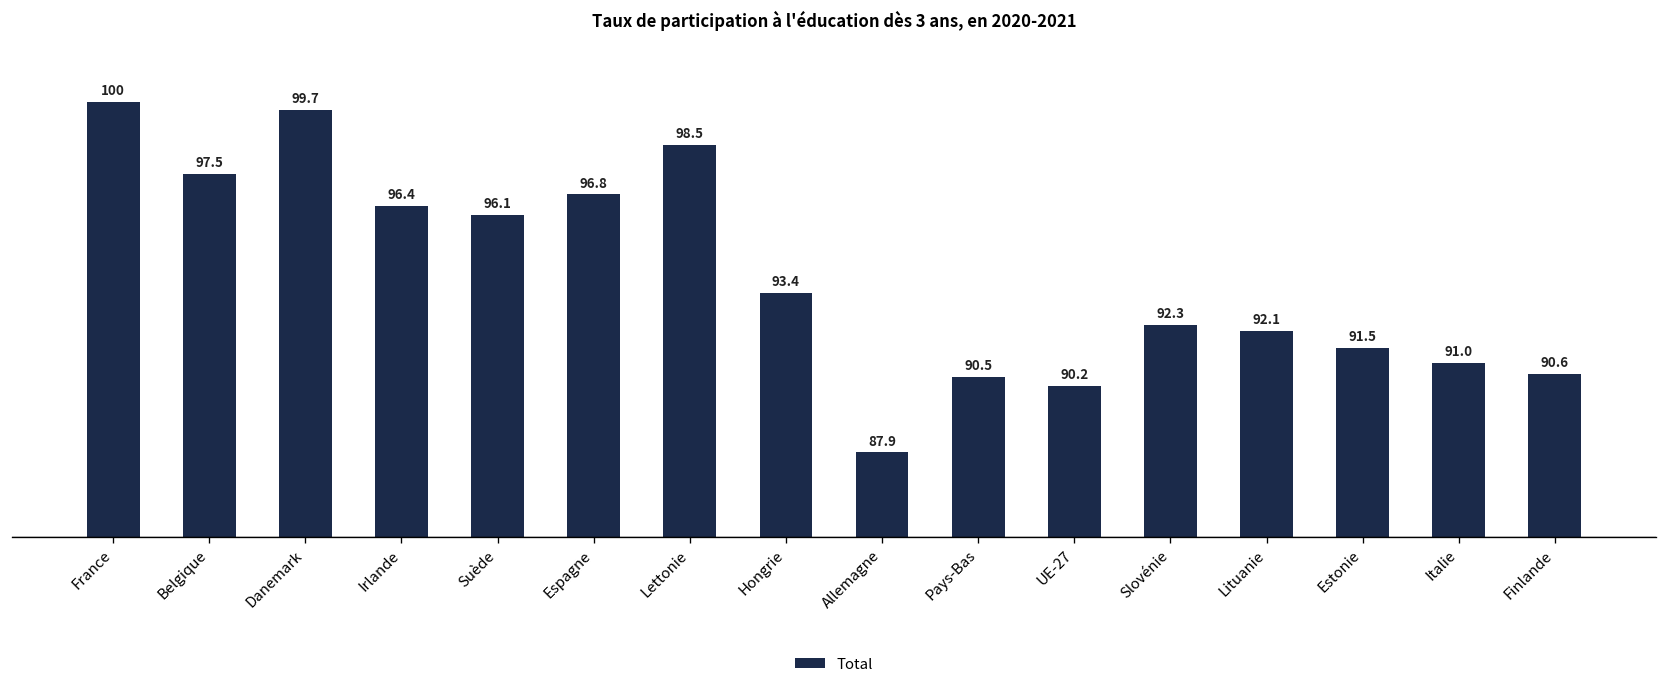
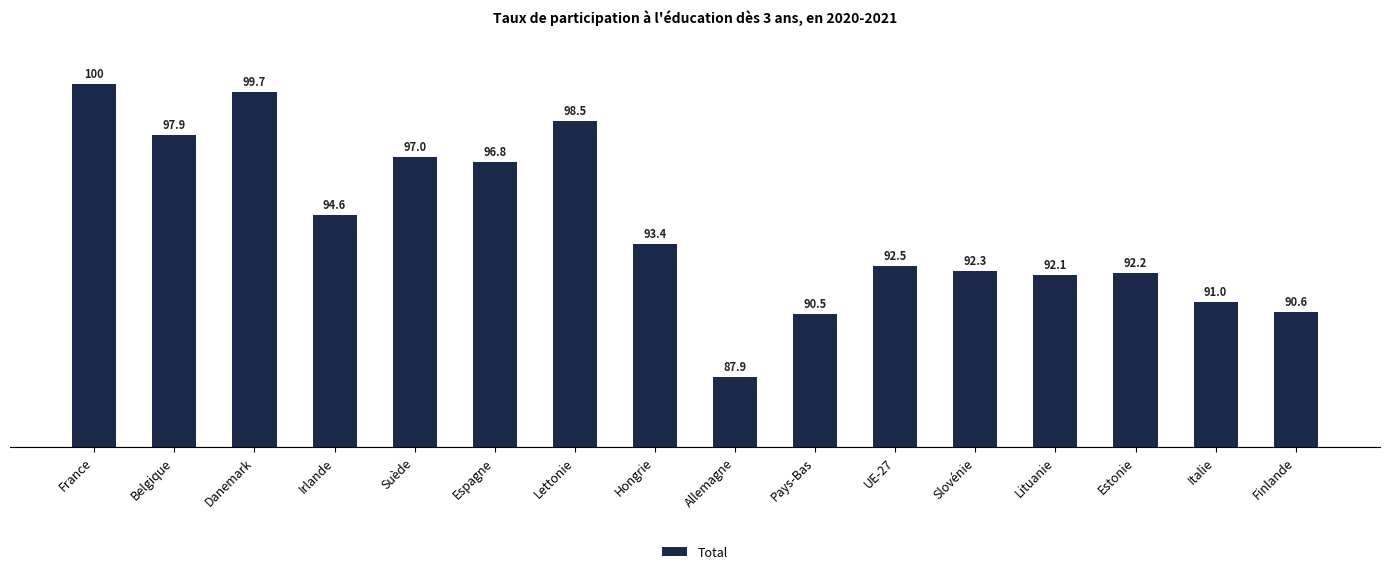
  {
    "France": 100,
-   "Belgique": 97.5,
+   "Belgique": 97.9,
    "Danemark": 99.7,
-   "Irlande": 96.4,
-   "Suède": 96.1,
+   "Irlande": 94.6,
+   "Suède": 97.0,
    "Espagne": 96.8,
    "Lettonie": 98.5,
    "Hongrie": 93.4,
    "Allemagne": 87.9,
    "Pays-Bas": 90.5,
-   "UE-27": 90.2,
+   "UE-27": 92.5,
    "Slovénie": 92.3,
    "Lituanie": 92.1,
-   "Estonie": 91.5,
+   "Estonie": 92.2,
    "Italie": 91.0,
    "Finlande": 90.6
  }
